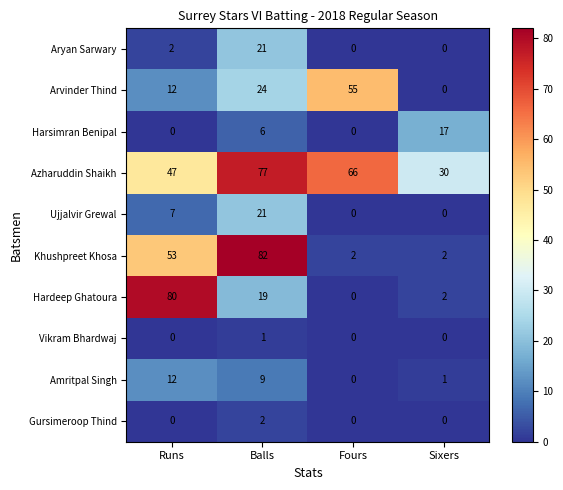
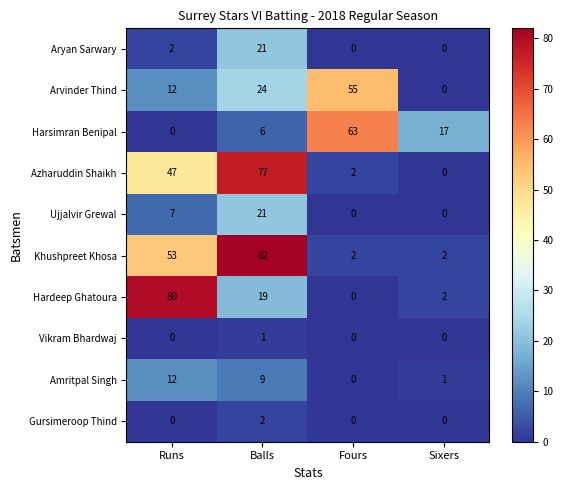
  {
    "Aryan Sarwary": {
      "Runs": 2,
      "Balls": 21,
      "Fours": 0,
      "Sixers": 0
    },
    "Arvinder Thind": {
      "Runs": 12,
      "Balls": 24,
      "Fours": 55,
      "Sixers": 0
    },
    "Harsimran Benipal": {
      "Runs": 0,
      "Balls": 6,
-     "Fours": 0,
+     "Fours": 63,
      "Sixers": 17
    },
    "Azharuddin Shaikh": {
      "Runs": 47,
      "Balls": 77,
-     "Fours": 66,
-     "Sixers": 30
+     "Fours": 2,
+     "Sixers": 0
    },
    "Ujjalvir Grewal": {
      "Runs": 7,
      "Balls": 21,
      "Fours": 0,
      "Sixers": 0
    },
    "Khushpreet Khosa": {
      "Runs": 53,
      "Balls": 82,
      "Fours": 2,
      "Sixers": 2
    },
    "Hardeep Ghatoura": {
      "Runs": 80,
      "Balls": 19,
      "Fours": 0,
      "Sixers": 2
    },
    "Vikram Bhardwaj": {
      "Runs": 0,
      "Balls": 1,
      "Fours": 0,
      "Sixers": 0
    },
    "Amritpal Singh": {
      "Runs": 12,
      "Balls": 9,
      "Fours": 0,
      "Sixers": 1
    },
    "Gursimeroop Thind": {
      "Runs": 0,
      "Balls": 2,
      "Fours": 0,
      "Sixers": 0
    }
  }
